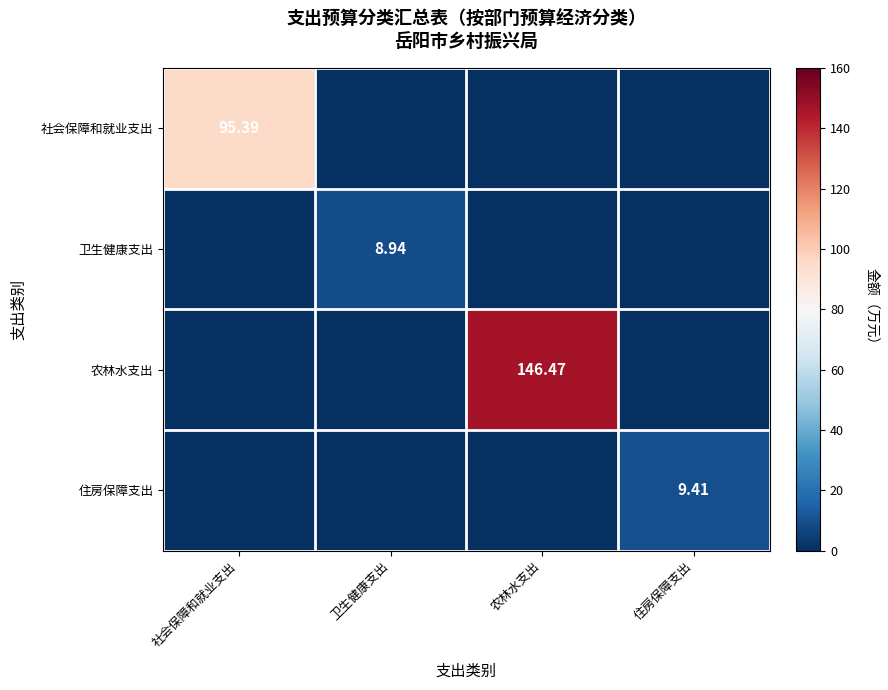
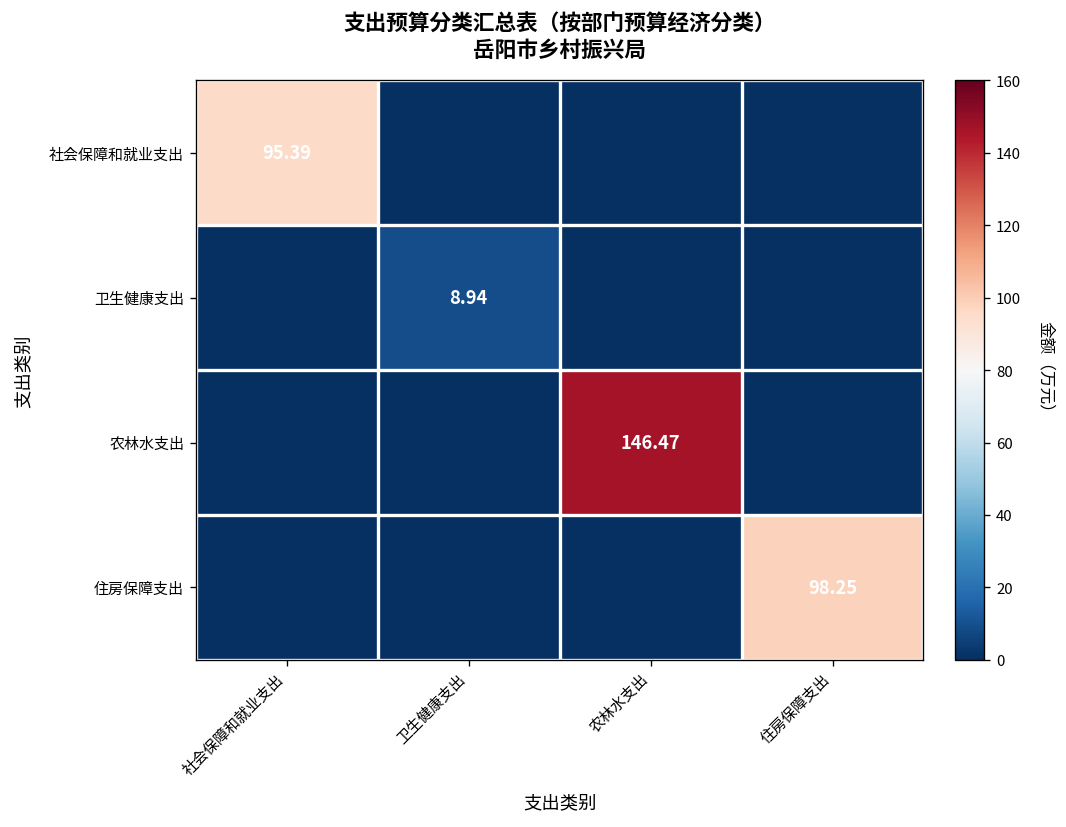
  {
    "社会保障和就业支出": {
      "社会保障和就业支出": 95.39
    },
    "卫生健康支出": {
      "卫生健康支出": 8.94
    },
    "农林水支出": {
      "农林水支出": 146.47
    },
    "住房保障支出": {
-     "住房保障支出": 9.41
+     "住房保障支出": 98.25
    }
  }
